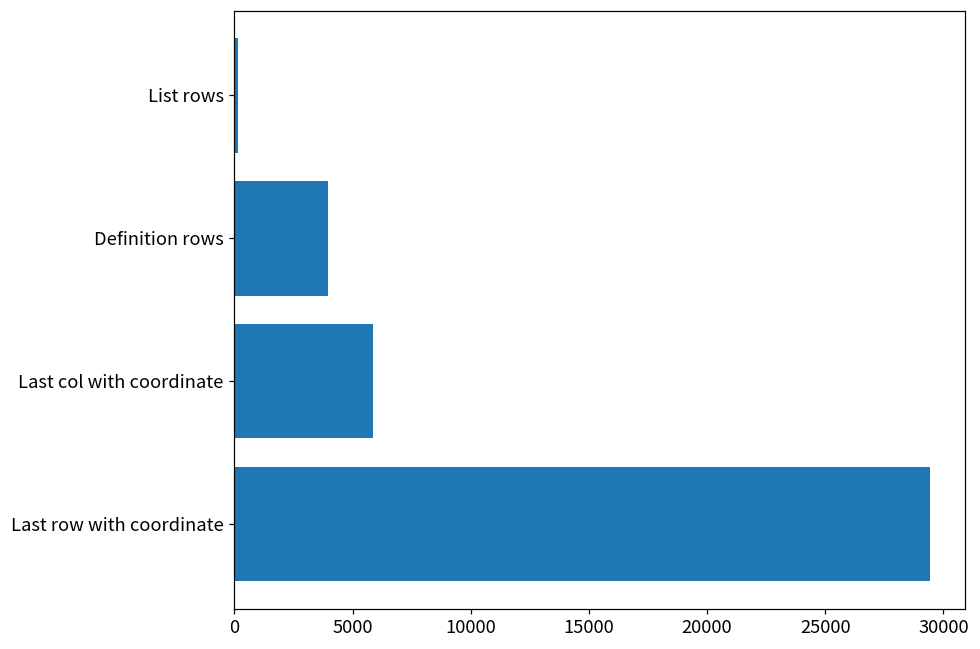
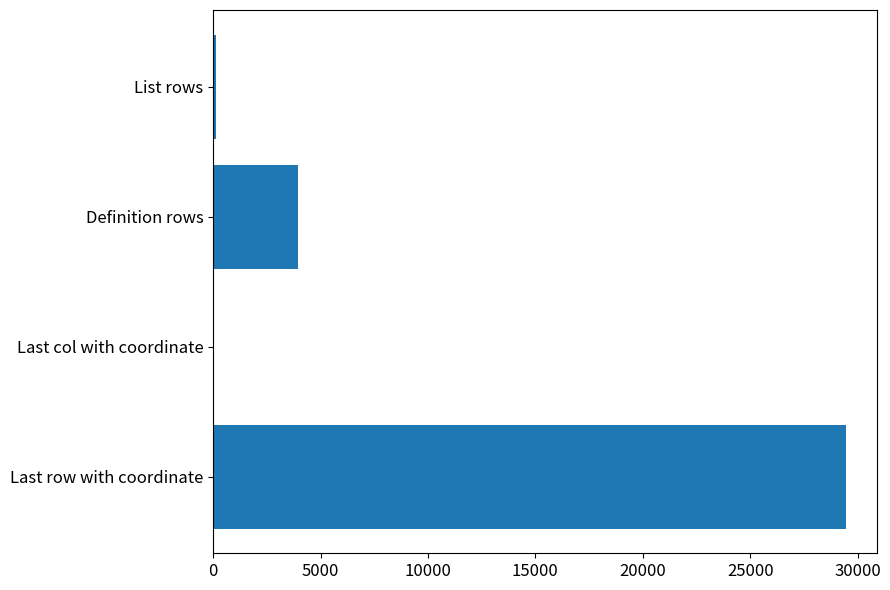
  {
    "List rows": 200,
    "Definition rows": 3900,
-   "Last col with coordinate": 5900,
+   "Last col with coordinate": 0,
    "Last row with coordinate": 29400
  }
